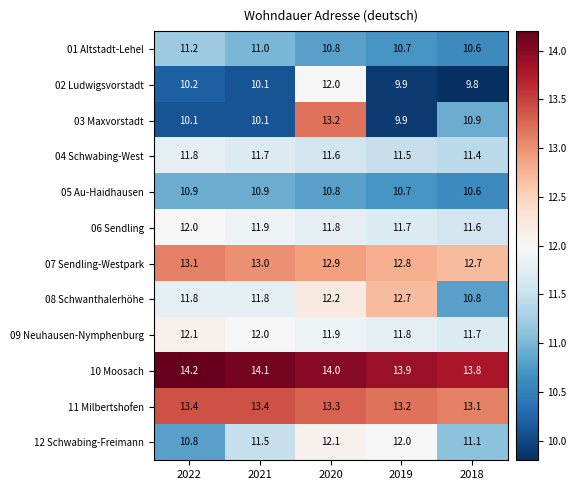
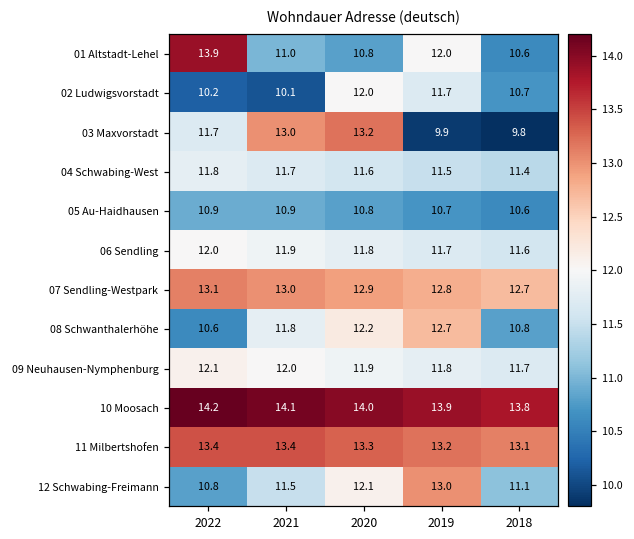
  {
    "01 Altstadt-Lehel": {
-     "2022": 11.2,
+     "2022": 13.9,
      "2021": 11.0,
      "2020": 10.8,
-     "2019": 10.7,
+     "2019": 12.0,
      "2018": 10.6
    },
    "02 Ludwigsvorstadt": {
      "2022": 10.2,
      "2021": 10.1,
      "2020": 12.0,
-     "2019": 9.9,
-     "2018": 9.8
+     "2019": 11.7,
+     "2018": 10.7
    },
    "03 Maxvorstadt": {
-     "2022": 10.1,
-     "2021": 10.1,
+     "2022": 11.7,
+     "2021": 13.0,
      "2020": 13.2,
      "2019": 9.9,
-     "2018": 10.9
+     "2018": 9.8
    },
    "04 Schwabing-West": {
      "2022": 11.8,
      "2021": 11.7,
      "2020": 11.6,
      "2019": 11.5,
      "2018": 11.4
    },
    "05 Au-Haidhausen": {
      "2022": 10.9,
      "2021": 10.9,
      "2020": 10.8,
      "2019": 10.7,
      "2018": 10.6
    },
    "06 Sendling": {
      "2022": 12.0,
      "2021": 11.9,
      "2020": 11.8,
      "2019": 11.7,
      "2018": 11.6
    },
    "07 Sendling-Westpark": {
      "2022": 13.1,
      "2021": 13.0,
      "2020": 12.9,
      "2019": 12.8,
      "2018": 12.7
    },
    "08 Schwanthalerhöhe": {
-     "2022": 11.8,
+     "2022": 10.6,
      "2021": 11.8,
      "2020": 12.2,
      "2019": 12.7,
      "2018": 10.8
    },
    "09 Neuhausen-Nymphenburg": {
      "2022": 12.1,
      "2021": 12.0,
      "2020": 11.9,
      "2019": 11.8,
      "2018": 11.7
    },
    "10 Moosach": {
      "2022": 14.2,
      "2021": 14.1,
      "2020": 14.0,
      "2019": 13.9,
      "2018": 13.8
    },
    "11 Milbertshofen": {
      "2022": 13.4,
      "2021": 13.4,
      "2020": 13.3,
      "2019": 13.2,
      "2018": 13.1
    },
    "12 Schwabing-Freimann": {
      "2022": 10.8,
      "2021": 11.5,
      "2020": 12.1,
-     "2019": 12.0,
+     "2019": 13.0,
      "2018": 11.1
    }
  }
